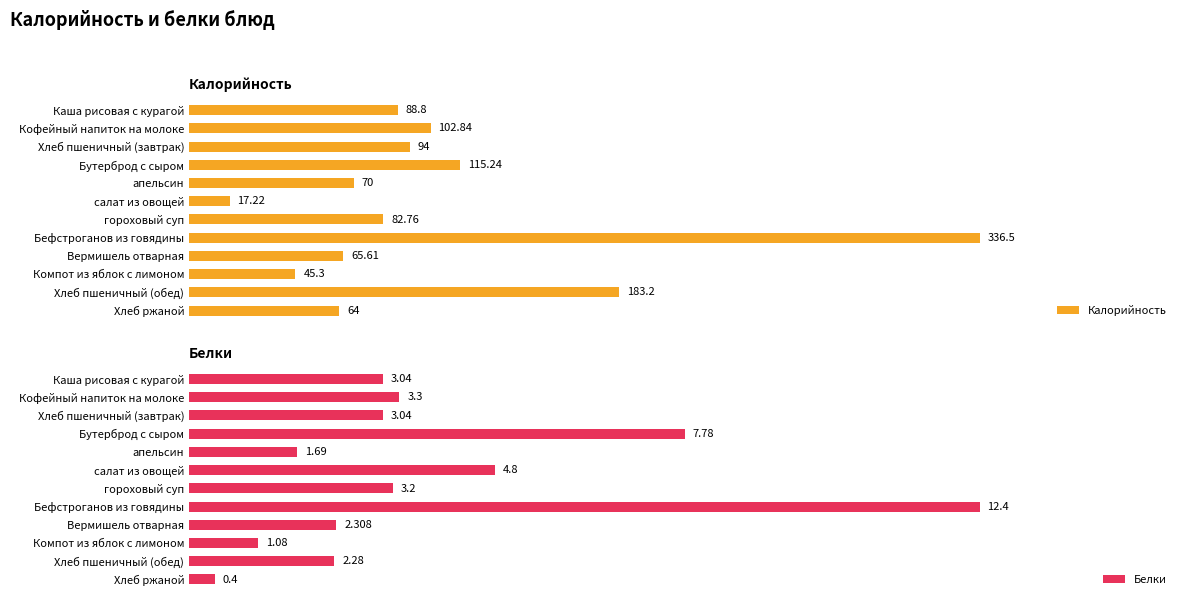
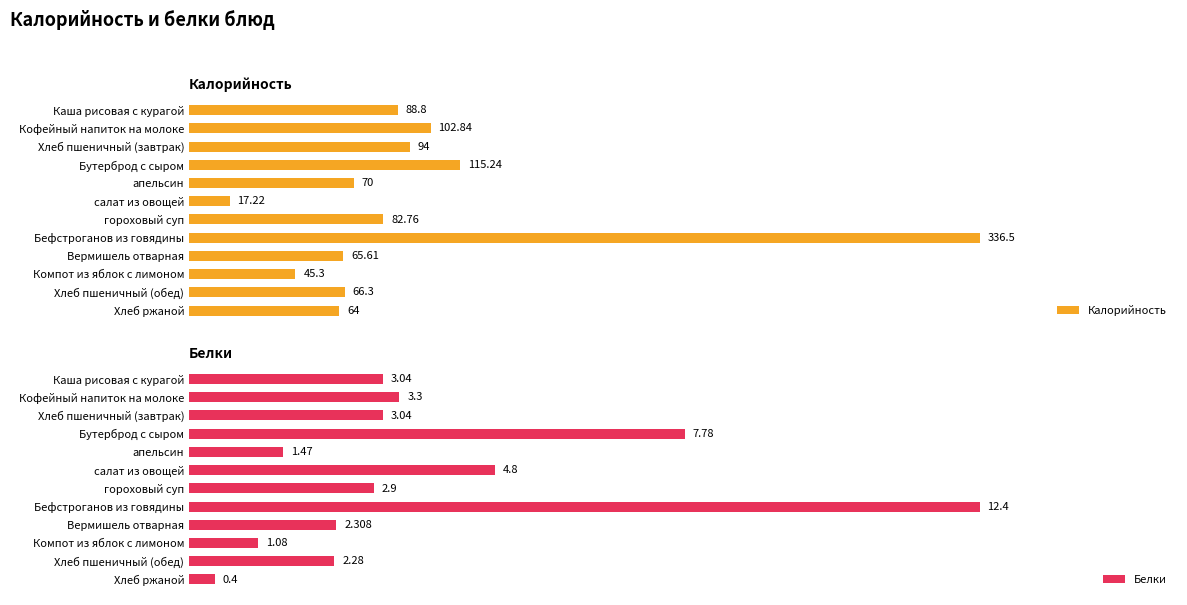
  {
    "Калорийность": {
      "Каша рисовая с курагой": 88.8,
      "Кофейный напиток на молоке": 102.84,
      "Хлеб пшеничный (завтрак)": 94,
      "Бутерброд с сыром": 115.24,
      "апельсин": 70,
      "салат из овощей": 17.22,
      "гороховый суп": 82.76,
      "Бефстроганов из говядины": 336.5,
      "Вермишель отварная": 65.61,
      "Компот из яблок с лимоном": 45.3,
-     "Хлеб пшеничный (обед)": 183.2,
+     "Хлеб пшеничный (обед)": 66.3,
      "Хлеб ржаной": 64
    },
    "Белки": {
      "Каша рисовая с курагой": 3.04,
      "Кофейный напиток на молоке": 3.3,
      "Хлеб пшеничный (завтрак)": 3.04,
      "Бутерброд с сыром": 7.78,
-     "апельсин": 1.69,
+     "апельсин": 1.47,
      "салат из овощей": 4.8,
-     "гороховый суп": 3.2,
+     "гороховый суп": 2.9,
      "Бефстроганов из говядины": 12.4,
      "Вермишель отварная": 2.308,
      "Компот из яблок с лимоном": 1.08,
      "Хлеб пшеничный (обед)": 2.28,
      "Хлеб ржаной": 0.4
    }
  }
